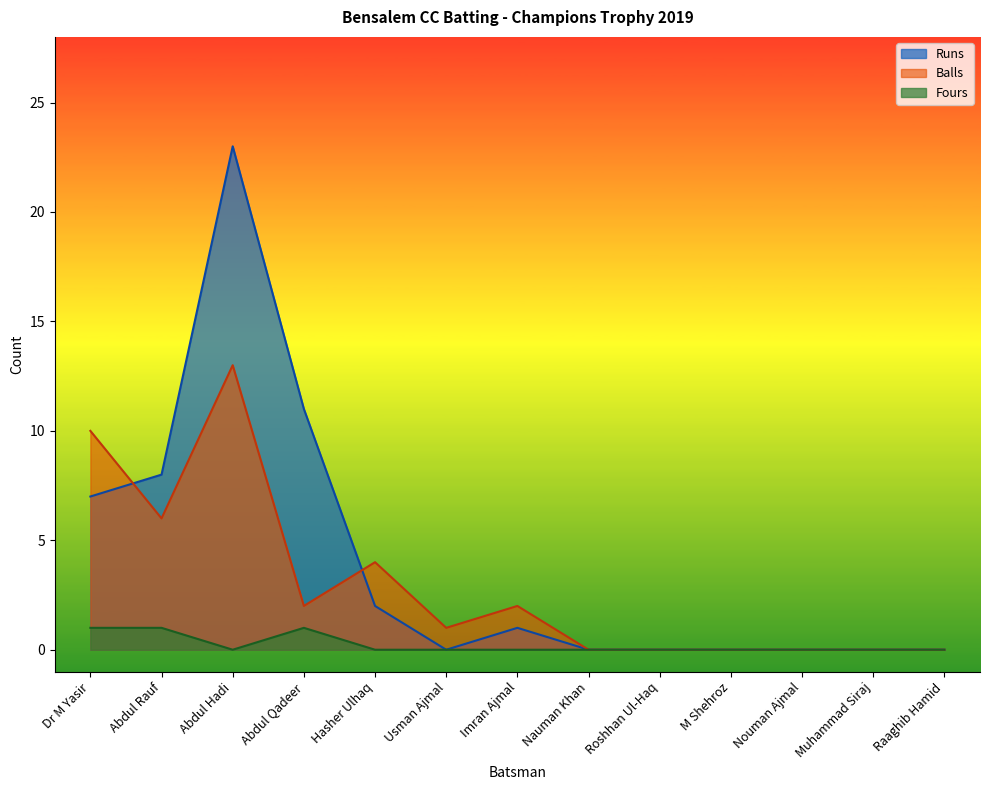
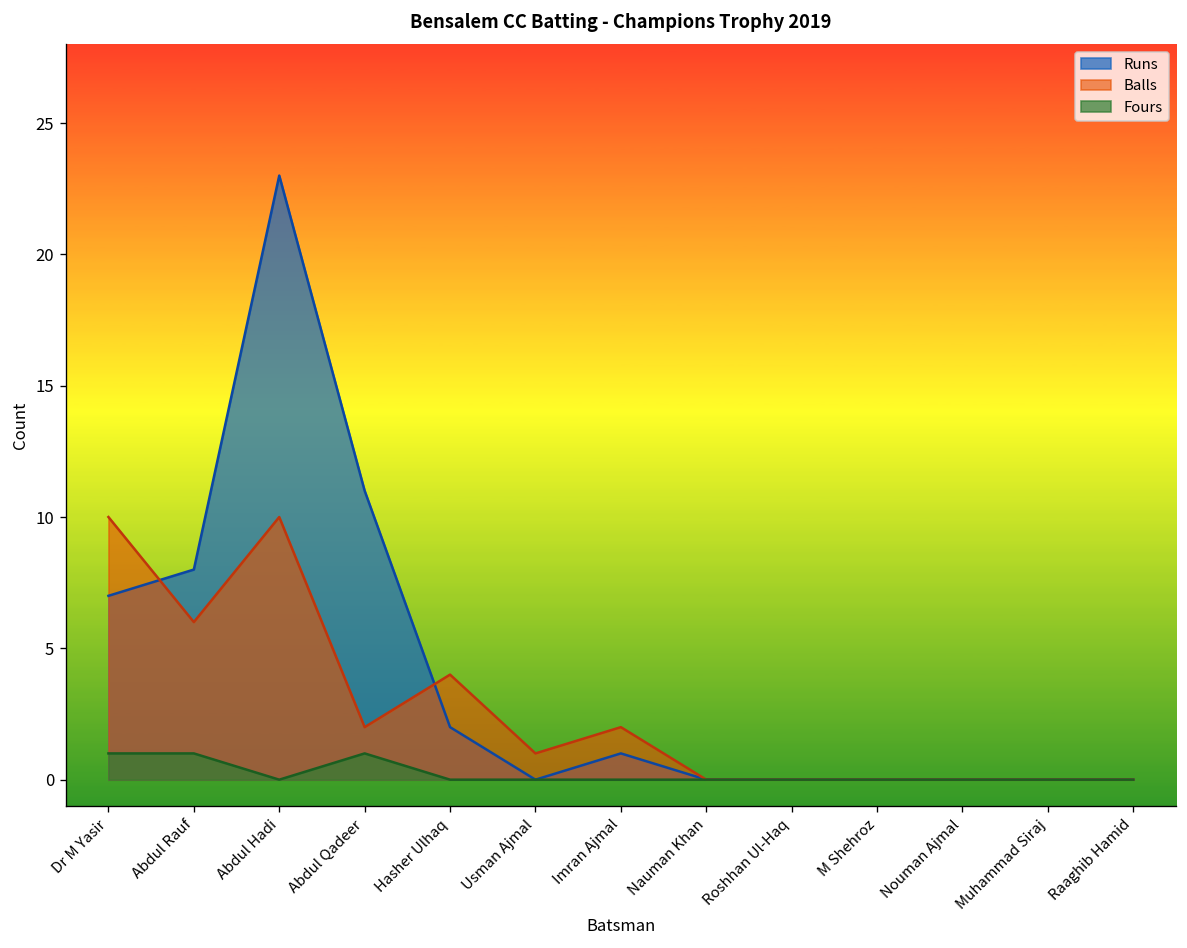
  {
    "Runs": {
      "Dr M Yasir": 7,
      "Abdul Rauf": 8,
      "Abdul Hadi": 23,
      "Abdul Qadeer": 11,
      "Hasher Ulhaq": 2,
      "Imran Ajmal": 1
    },
    "Balls": {
      "Dr M Yasir": 10,
      "Abdul Rauf": 6,
-     "Abdul Hadi": 13,
+     "Abdul Hadi": 10,
      "Abdul Qadeer": 2,
      "Hasher Ulhaq": 4,
      "Usman Ajmal": 1,
      "Imran Ajmal": 2
    },
    "Fours": {
      "Dr M Yasir": 1,
      "Abdul Rauf": 1,
      "Abdul Hadi": 0,
      "Abdul Qadeer": 1,
      "Hasher Ulhaq": 0,
      "Imran Ajmal": 0
    }
  }
